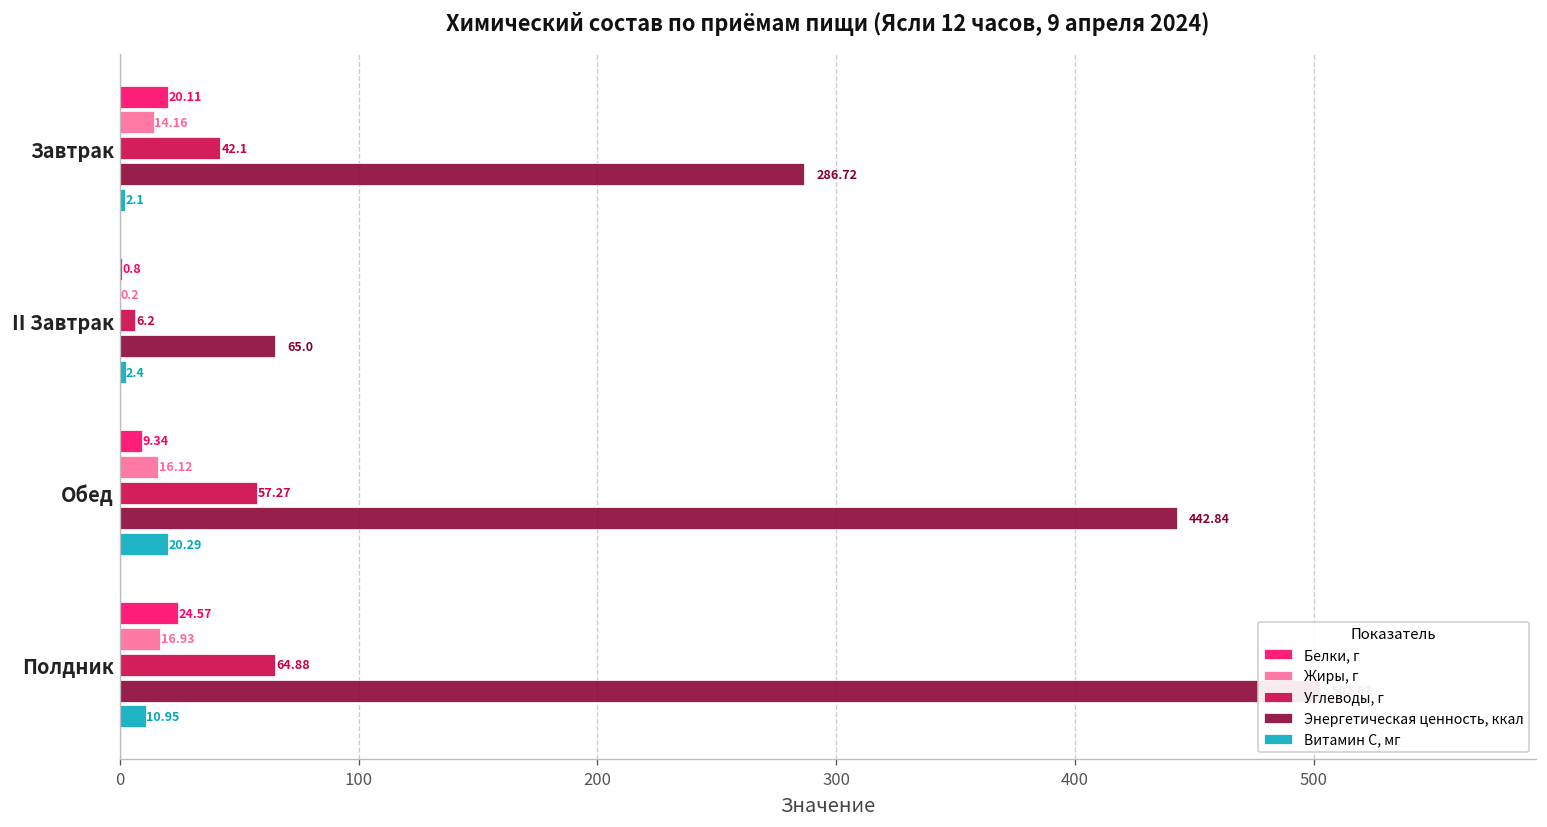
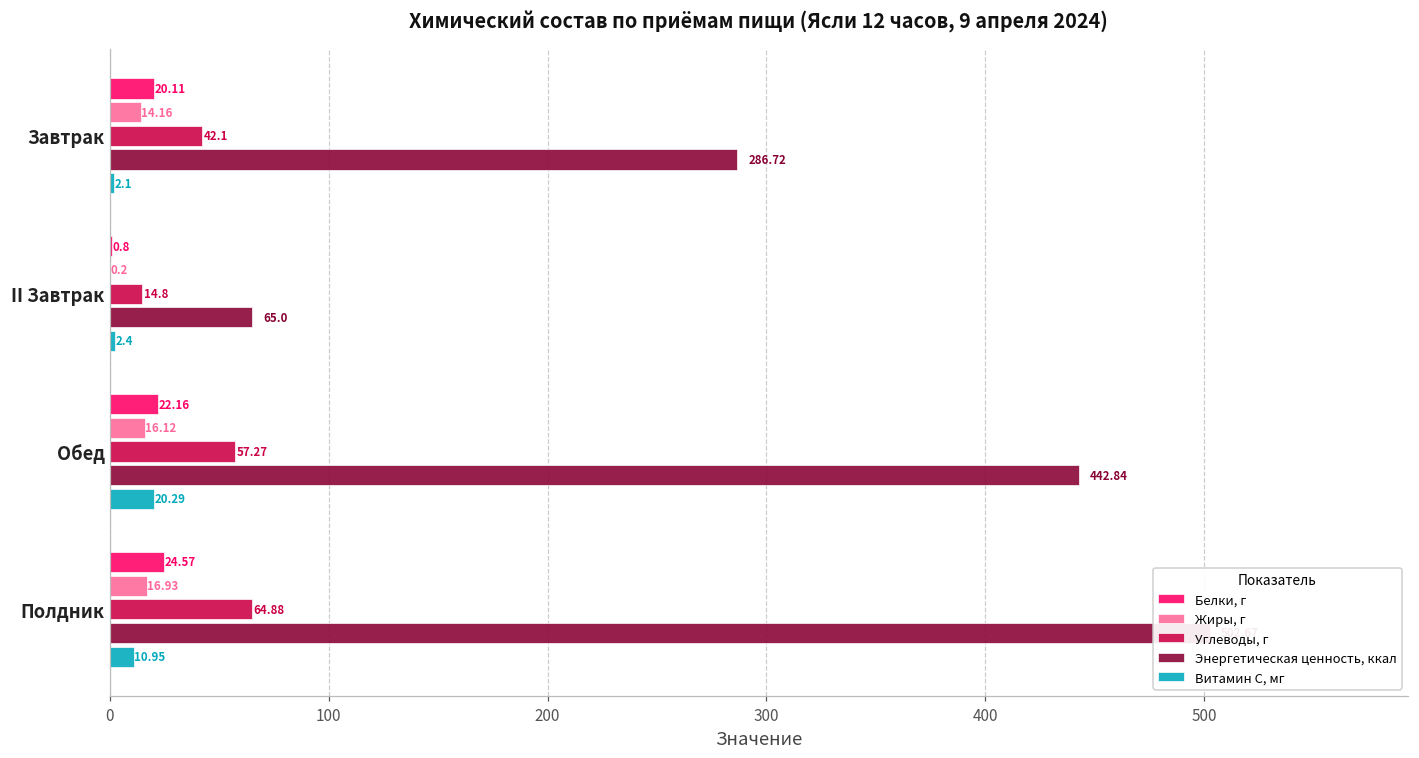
  {
    "Белки, г": {
      "Завтрак": 20.11,
      "II Завтрак": 0.8,
-     "Обед": 9.34,
+     "Обед": 22.16,
      "Полдник": 24.57
    },
    "Жиры, г": {
      "Завтрак": 14.16,
      "II Завтрак": 0.2,
      "Обед": 16.12,
      "Полдник": 16.93
    },
    "Углеводы, г": {
      "Завтрак": 42.1,
-     "II Завтрак": 6.2,
+     "II Завтрак": 14.8,
      "Обед": 57.27,
      "Полдник": 64.88
    },
    "Энергетическая ценность, ккал": {
      "Завтрак": 286.72,
      "II Завтрак": 65.0,
      "Обед": 442.84
    },
    "Витамин С, мг": {
      "Завтрак": 2.1,
      "II Завтрак": 2.4,
      "Обед": 20.29,
      "Полдник": 10.95
    }
  }
